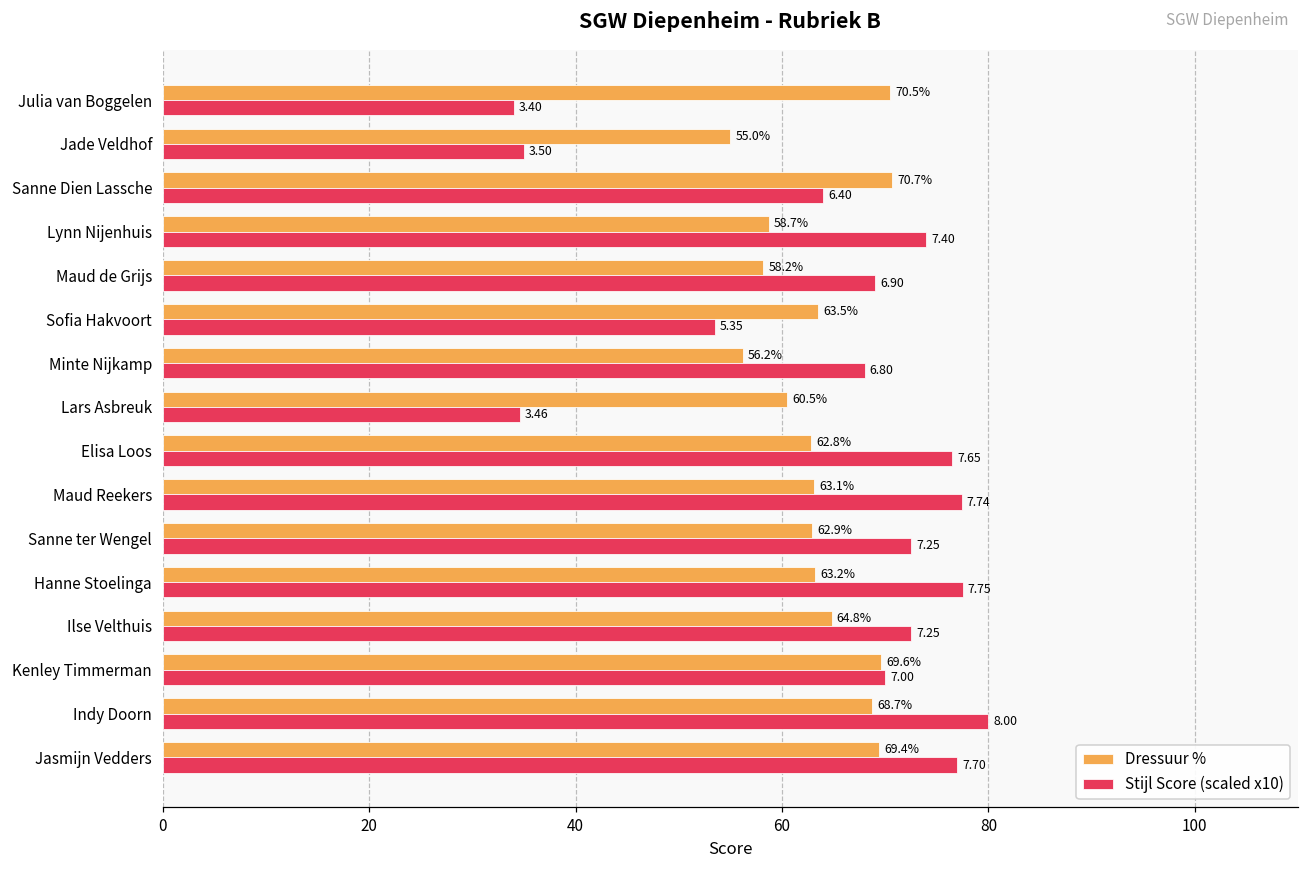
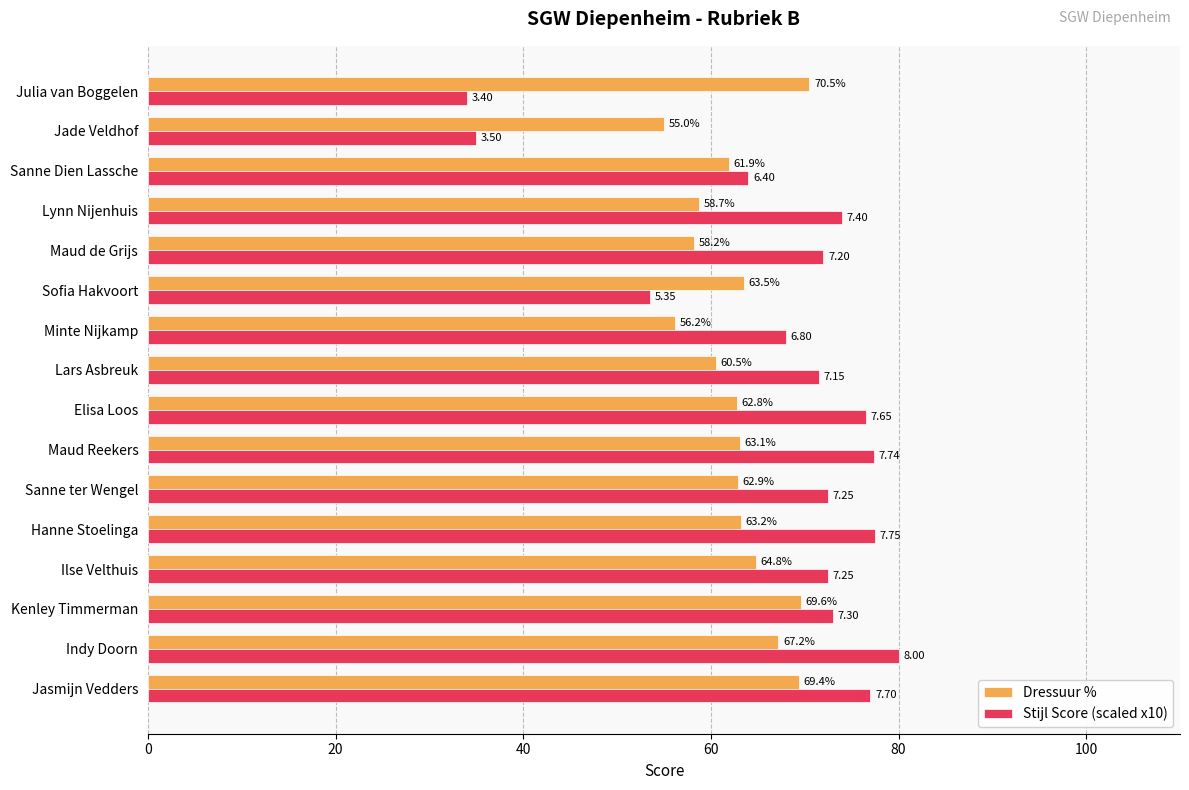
  {
    "Dressuur %": {
      "Julia van Boggelen": "70.5%",
      "Jade Veldhof": "55.0%",
-     "Sanne Dien Lassche": "70.7%",
+     "Sanne Dien Lassche": "61.9%",
      "Lynn Nijenhuis": "58.7%",
      "Maud de Grijs": "58.2%",
      "Sofia Hakvoort": "63.5%",
      "Minte Nijkamp": "56.2%",
      "Lars Asbreuk": "60.5%",
      "Elisa Loos": "62.8%",
      "Maud Reekers": "63.1%",
      "Sanne ter Wengel": "62.9%",
      "Hanne Stoelinga": "63.2%",
      "Ilse Velthuis": "64.8%",
      "Kenley Timmerman": "69.6%",
-     "Indy Doorn": "68.7%",
+     "Indy Doorn": "67.2%",
      "Jasmijn Vedders": "69.4%"
    },
    "Stijl Score (scaled x10)": {
-     "Maud de Grijs": "6.90",
-     "Lars Asbreuk": "3.46",
-     "Kenley Timmerman": "7.00"
+     "Maud de Grijs": "7.20",
+     "Lars Asbreuk": "7.15",
+     "Kenley Timmerman": "7.30"
    }
  }
